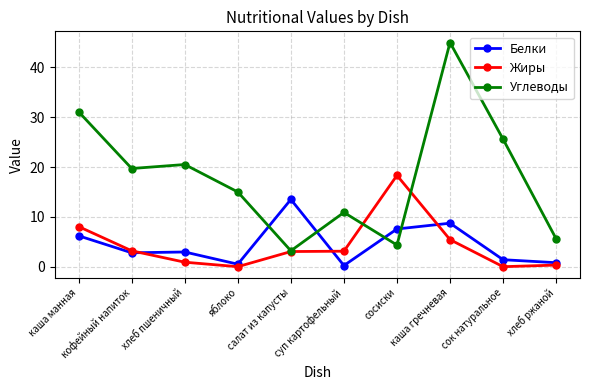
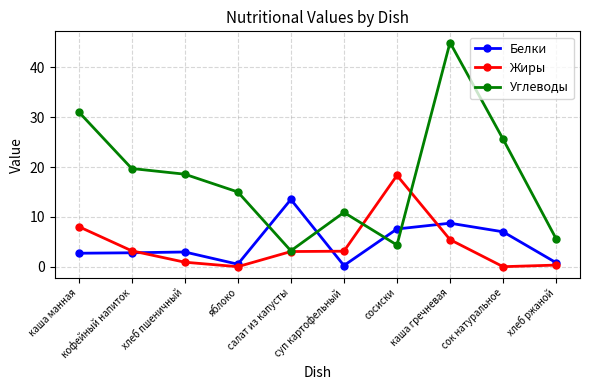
  {
    "Белки": {
-     "каша манная": 6,
+     "каша манная": 3,
      "хлеб пшеничный": 3,
      "салат из капусты": 14,
      "суп картофельный": 0,
      "сосиски": 8,
      "каша гречневая": 9,
-     "сок натуральное": 1
+     "сок натуральное": 7
    },
    "Жиры": {
      "каша манная": 8,
      "хлеб пшеничный": 1,
      "суп картофельный": 3,
      "сосиски": 18,
      "каша гречневая": 5,
      "сок натуральное": 0
    },
    "Углеводы": {
      "каша манная": 31,
      "кофейный напиток": 20,
-     "хлеб пшеничный": 21,
+     "хлеб пшеничный": 19,
      "яблоко": 15,
      "суп картофельный": 11,
      "сосиски": 4,
      "каша гречневая": 45,
      "сок натуральное": 26,
      "хлеб ржаной": 6
    }
  }
